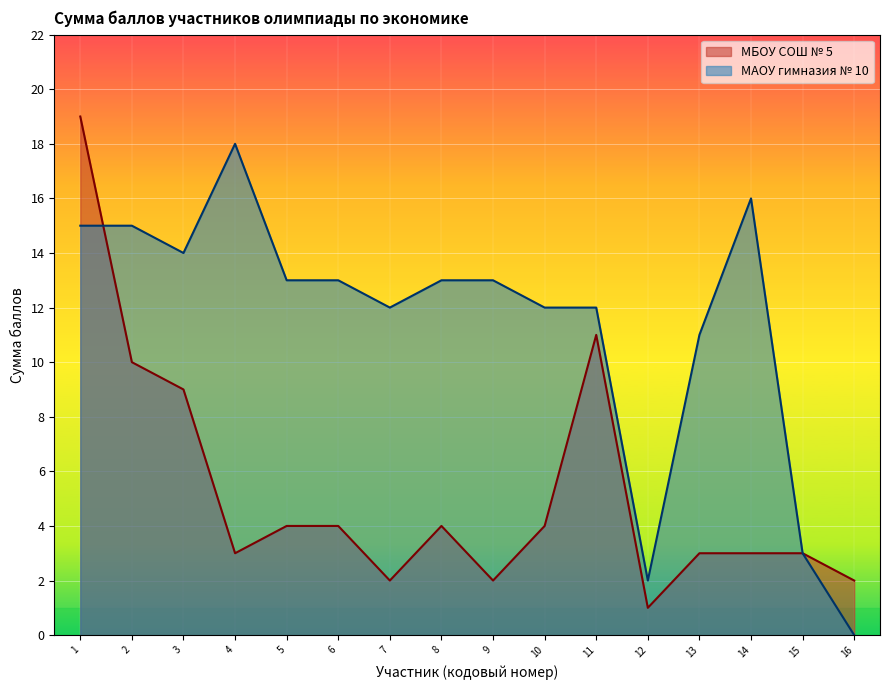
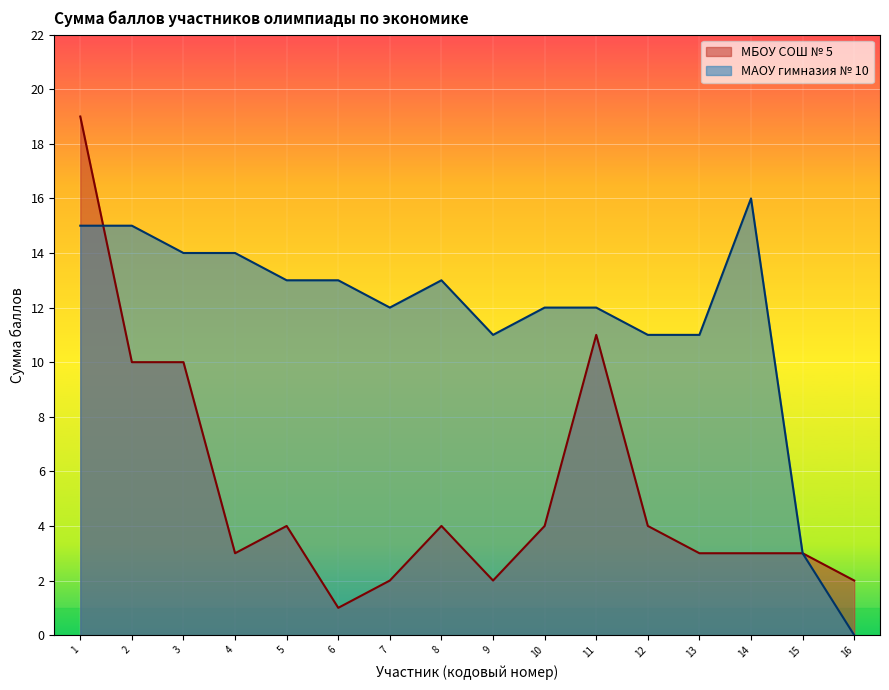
  {
    "МБОУ СОШ № 5": {
      "1": 19,
      "2": 10,
-     "3": 9,
+     "3": 10,
      "4": 3,
      "5": 4,
-     "6": 4,
+     "6": 1,
      "7": 2,
      "8": 4,
      "9": 2,
      "10": 4,
      "11": 11,
-     "12": 1,
+     "12": 4,
      "13": 3,
      "14": 3,
      "16": 2
    },
    "МАОУ гимназия № 10": {
      "1": 15,
      "2": 15,
      "3": 14,
-     "4": 18,
+     "4": 14,
      "5": 13,
      "6": 13,
      "7": 12,
      "8": 13,
-     "9": 13,
+     "9": 11,
      "10": 12,
      "11": 12,
-     "12": 2,
+     "12": 11,
      "13": 11,
      "14": 16,
      "16": 0
    }
  }
